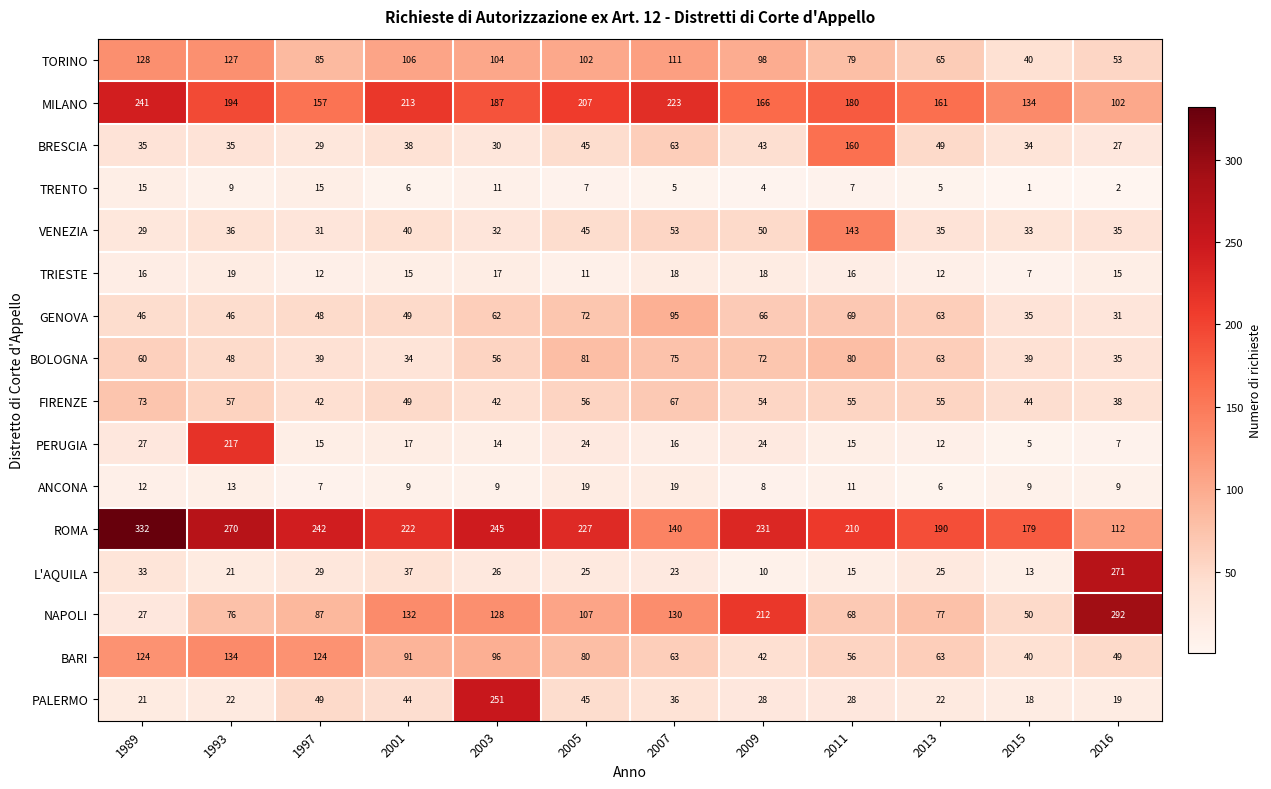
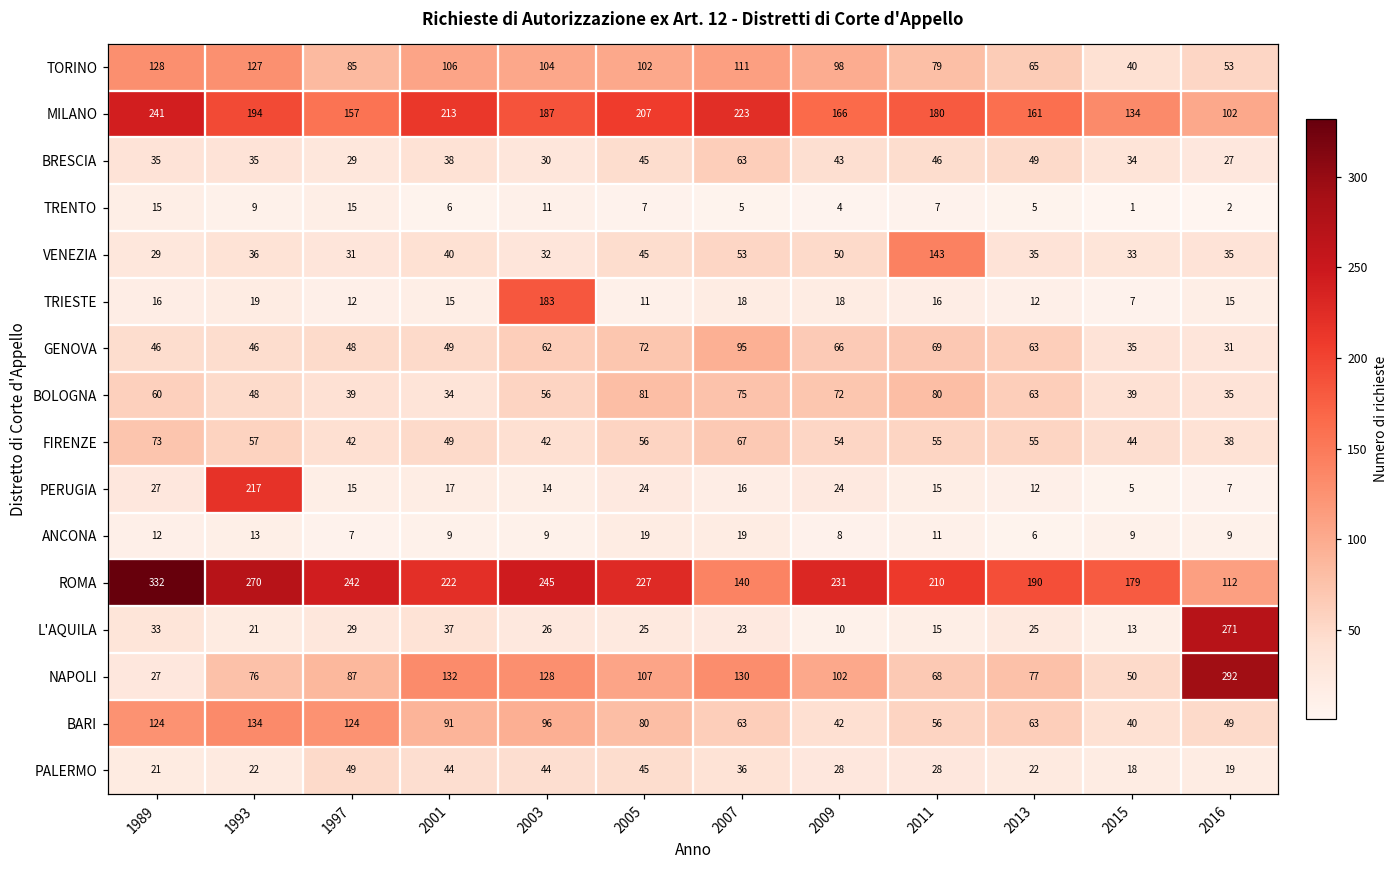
  {
    "TORINO": {
      "1989": 128,
      "1993": 127,
      "1997": 85,
      "2001": 106,
      "2003": 104,
      "2005": 102,
      "2007": 111,
      "2009": 98,
      "2011": 79,
      "2013": 65,
      "2015": 40,
      "2016": 53
    },
    "MILANO": {
      "1989": 241,
      "1993": 194,
      "1997": 157,
      "2001": 213,
      "2003": 187,
      "2005": 207,
      "2007": 223,
      "2009": 166,
      "2011": 180,
      "2013": 161,
      "2015": 134,
      "2016": 102
    },
    "BRESCIA": {
      "1989": 35,
      "1993": 35,
      "1997": 29,
      "2001": 38,
      "2003": 30,
      "2005": 45,
      "2007": 63,
      "2009": 43,
-     "2011": 160,
+     "2011": 46,
      "2013": 49,
      "2015": 34,
      "2016": 27
    },
    "TRENTO": {
      "1989": 15,
      "1993": 9,
      "1997": 15,
      "2001": 6,
      "2003": 11,
      "2005": 7,
      "2007": 5,
      "2009": 4,
      "2011": 7,
      "2013": 5,
      "2015": 1,
      "2016": 2
    },
    "VENEZIA": {
      "1989": 29,
      "1993": 36,
      "1997": 31,
      "2001": 40,
      "2003": 32,
      "2005": 45,
      "2007": 53,
      "2009": 50,
      "2011": 143,
      "2013": 35,
      "2015": 33,
      "2016": 35
    },
    "TRIESTE": {
      "1989": 16,
      "1993": 19,
      "1997": 12,
      "2001": 15,
-     "2003": 17,
+     "2003": 183,
      "2005": 11,
      "2007": 18,
      "2009": 18,
      "2011": 16,
      "2013": 12,
      "2015": 7,
      "2016": 15
    },
    "GENOVA": {
      "1989": 46,
      "1993": 46,
      "1997": 48,
      "2001": 49,
      "2003": 62,
      "2005": 72,
      "2007": 95,
      "2009": 66,
      "2011": 69,
      "2013": 63,
      "2015": 35,
      "2016": 31
    },
    "BOLOGNA": {
      "1989": 60,
      "1993": 48,
      "1997": 39,
      "2001": 34,
      "2003": 56,
      "2005": 81,
      "2007": 75,
      "2009": 72,
      "2011": 80,
      "2013": 63,
      "2015": 39,
      "2016": 35
    },
    "FIRENZE": {
      "1989": 73,
      "1993": 57,
      "1997": 42,
      "2001": 49,
      "2003": 42,
      "2005": 56,
      "2007": 67,
      "2009": 54,
      "2011": 55,
      "2013": 55,
      "2015": 44,
      "2016": 38
    },
    "PERUGIA": {
      "1989": 27,
      "1993": 217,
      "1997": 15,
      "2001": 17,
      "2003": 14,
      "2005": 24,
      "2007": 16,
      "2009": 24,
      "2011": 15,
      "2013": 12,
      "2015": 5,
      "2016": 7
    },
    "ANCONA": {
      "1989": 12,
      "1993": 13,
      "1997": 7,
      "2001": 9,
      "2003": 9,
      "2005": 19,
      "2007": 19,
      "2009": 8,
      "2011": 11,
      "2013": 6,
      "2015": 9,
      "2016": 9
    },
    "ROMA": {
      "1989": 332,
      "1993": 270,
      "1997": 242,
      "2001": 222,
      "2003": 245,
      "2005": 227,
      "2007": 140,
      "2009": 231,
      "2011": 210,
      "2013": 190,
      "2015": 179,
      "2016": 112
    },
    "L'AQUILA": {
      "1989": 33,
      "1993": 21,
      "1997": 29,
      "2001": 37,
      "2003": 26,
      "2005": 25,
      "2007": 23,
      "2009": 10,
      "2011": 15,
      "2013": 25,
      "2015": 13,
      "2016": 271
    },
    "NAPOLI": {
      "1989": 27,
      "1993": 76,
      "1997": 87,
      "2001": 132,
      "2003": 128,
      "2005": 107,
      "2007": 130,
-     "2009": 212,
+     "2009": 102,
      "2011": 68,
      "2013": 77,
      "2015": 50,
      "2016": 292
    },
    "BARI": {
      "1989": 124,
      "1993": 134,
      "1997": 124,
      "2001": 91,
      "2003": 96,
      "2005": 80,
      "2007": 63,
      "2009": 42,
      "2011": 56,
      "2013": 63,
      "2015": 40,
      "2016": 49
    },
    "PALERMO": {
      "1989": 21,
      "1993": 22,
      "1997": 49,
      "2001": 44,
-     "2003": 251,
+     "2003": 44,
      "2005": 45,
      "2007": 36,
      "2009": 28,
      "2011": 28,
      "2013": 22,
      "2015": 18,
      "2016": 19
    }
  }
